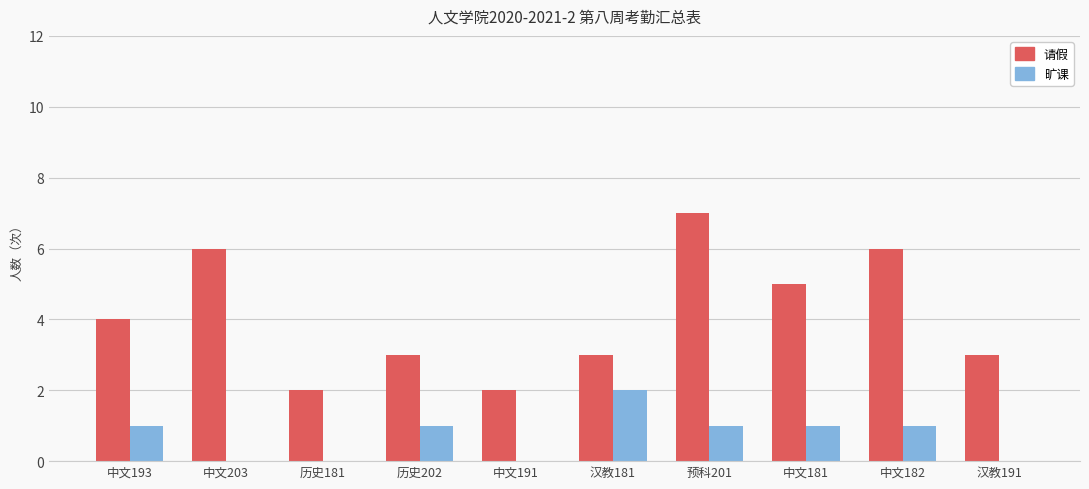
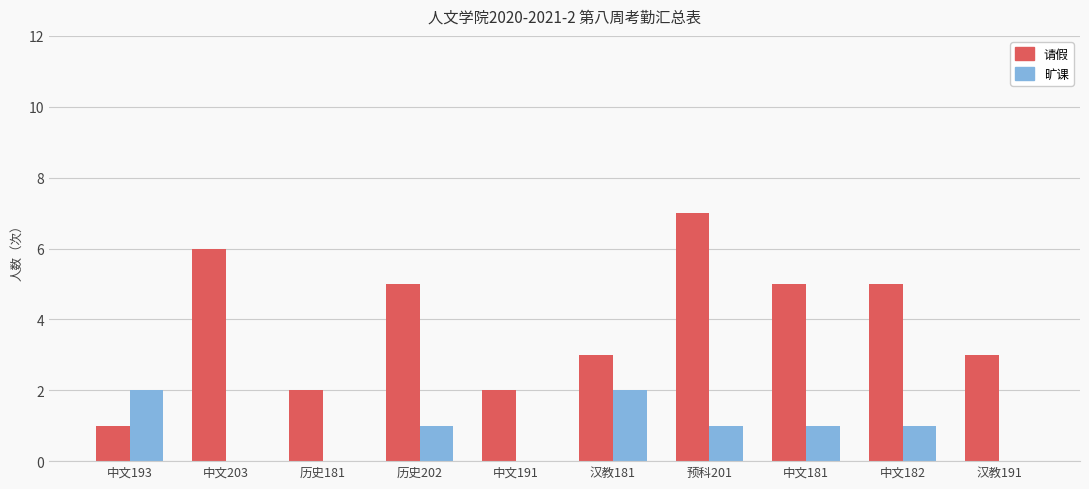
  {
    "请假": {
-     "中文193": 4,
+     "中文193": 1,
      "中文203": 6,
      "历史181": 2,
-     "历史202": 3,
+     "历史202": 5,
      "中文191": 2,
      "汉教181": 3,
      "预科201": 7,
      "中文181": 5,
-     "中文182": 6,
+     "中文182": 5,
      "汉教191": 3
    },
    "旷课": {
-     "中文193": 1,
+     "中文193": 2,
      "中文203": 0,
      "历史181": 0,
      "历史202": 1,
      "中文191": 0,
      "汉教181": 2,
      "预科201": 1,
      "中文181": 1,
      "中文182": 1,
      "汉教191": 0
    }
  }
